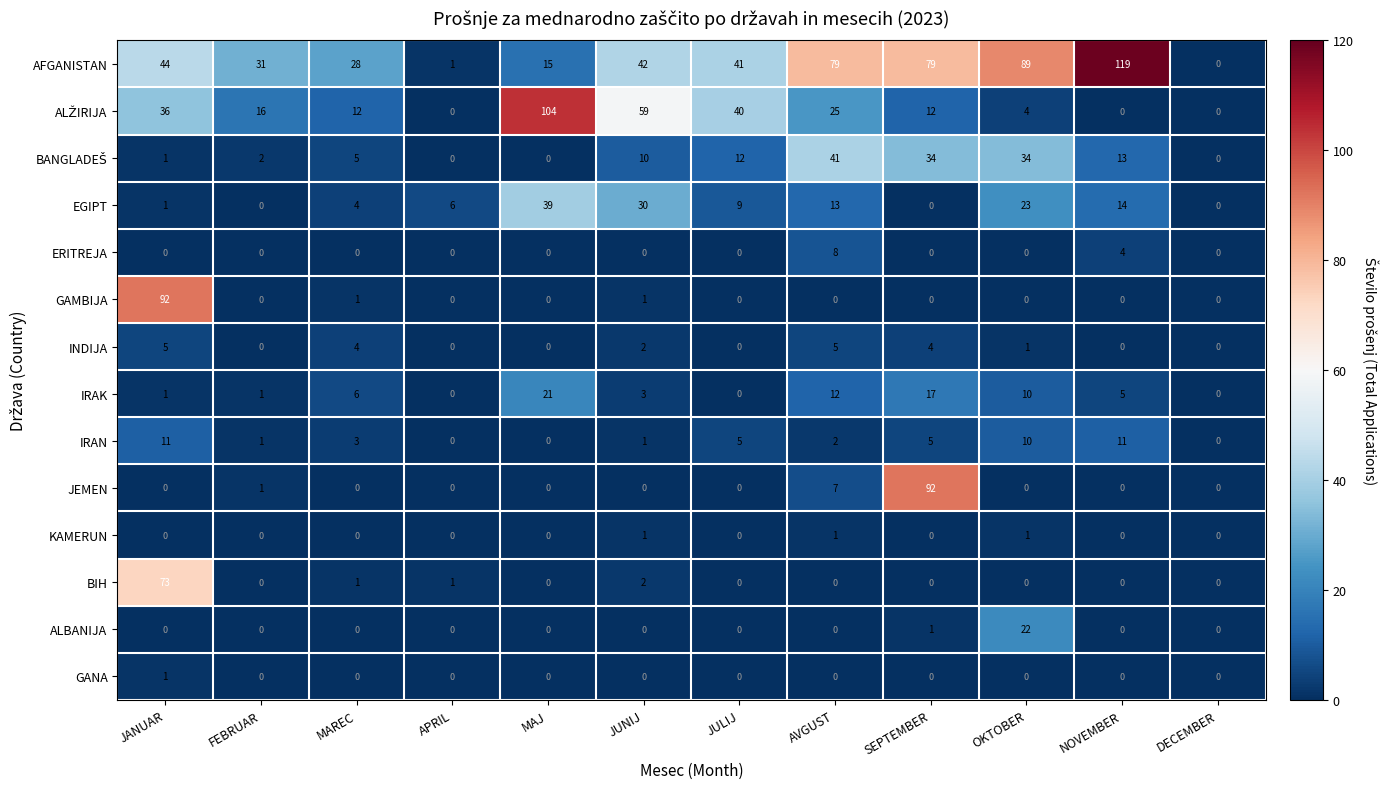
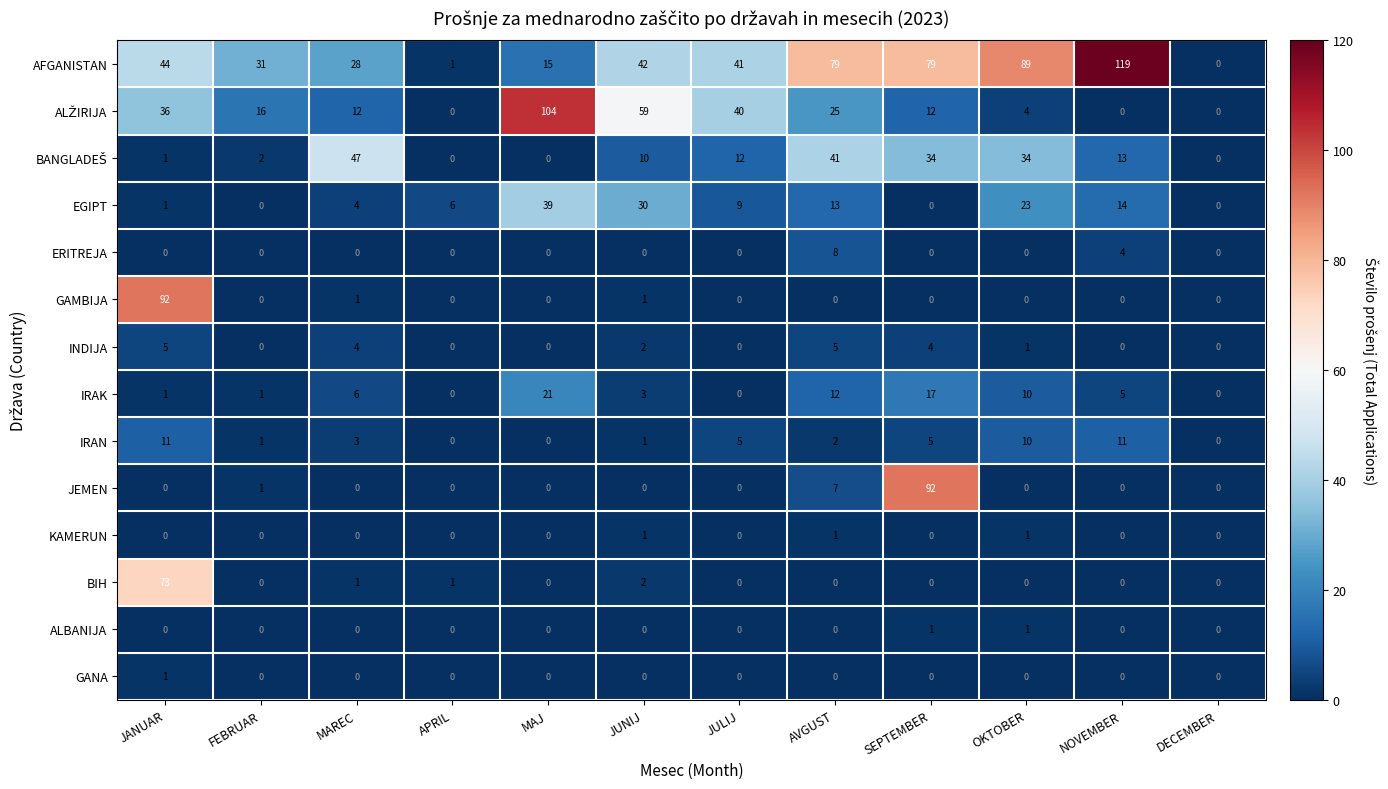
  {
    "AFGANISTAN": {
      "JANUAR": 44,
      "FEBRUAR": 31,
      "MAREC": 28,
      "APRIL": 1,
      "MAJ": 15,
      "JUNIJ": 42,
      "JULIJ": 41,
      "AVGUST": 79,
      "SEPTEMBER": 79,
      "OKTOBER": 89,
      "NOVEMBER": 119,
      "DECEMBER": 0
    },
    "ALŽIRIJA": {
      "JANUAR": 36,
      "FEBRUAR": 16,
      "MAREC": 12,
      "APRIL": 0,
      "MAJ": 104,
      "JUNIJ": 59,
      "JULIJ": 40,
      "AVGUST": 25,
      "SEPTEMBER": 12,
      "OKTOBER": 4,
      "NOVEMBER": 0,
      "DECEMBER": 0
    },
    "BANGLADEŠ": {
      "JANUAR": 1,
      "FEBRUAR": 2,
-     "MAREC": 5,
+     "MAREC": 47,
      "APRIL": 0,
      "MAJ": 0,
      "JUNIJ": 10,
      "JULIJ": 12,
      "AVGUST": 41,
      "SEPTEMBER": 34,
      "OKTOBER": 34,
      "NOVEMBER": 13,
      "DECEMBER": 0
    },
    "EGIPT": {
      "JANUAR": 1,
      "FEBRUAR": 0,
      "MAREC": 4,
      "APRIL": 6,
      "MAJ": 39,
      "JUNIJ": 30,
      "JULIJ": 9,
      "AVGUST": 13,
      "SEPTEMBER": 0,
      "OKTOBER": 23,
      "NOVEMBER": 14,
      "DECEMBER": 0
    },
    "ERITREJA": {
      "JANUAR": 0,
      "FEBRUAR": 0,
      "MAREC": 0,
      "APRIL": 0,
      "MAJ": 0,
      "JUNIJ": 0,
      "JULIJ": 0,
      "AVGUST": 8,
      "SEPTEMBER": 0,
      "OKTOBER": 0,
      "NOVEMBER": 4,
      "DECEMBER": 0
    },
    "GAMBIJA": {
      "JANUAR": 92,
      "FEBRUAR": 0,
      "MAREC": 1,
      "APRIL": 0,
      "MAJ": 0,
      "JUNIJ": 1,
      "JULIJ": 0,
      "AVGUST": 0,
      "SEPTEMBER": 0,
      "OKTOBER": 0,
      "NOVEMBER": 0,
      "DECEMBER": 0
    },
    "INDIJA": {
      "JANUAR": 5,
      "FEBRUAR": 0,
      "MAREC": 4,
      "APRIL": 0,
      "MAJ": 0,
      "JUNIJ": 2,
      "JULIJ": 0,
      "AVGUST": 5,
      "SEPTEMBER": 4,
      "OKTOBER": 1,
      "NOVEMBER": 0,
      "DECEMBER": 0
    },
    "IRAK": {
      "JANUAR": 1,
      "FEBRUAR": 1,
      "MAREC": 6,
      "APRIL": 0,
      "MAJ": 21,
      "JUNIJ": 3,
      "JULIJ": 0,
      "AVGUST": 12,
      "SEPTEMBER": 17,
      "OKTOBER": 10,
      "NOVEMBER": 5,
      "DECEMBER": 0
    },
    "IRAN": {
      "JANUAR": 11,
      "FEBRUAR": 1,
      "MAREC": 3,
      "APRIL": 0,
      "MAJ": 0,
      "JUNIJ": 1,
      "JULIJ": 5,
      "AVGUST": 2,
      "SEPTEMBER": 5,
      "OKTOBER": 10,
      "NOVEMBER": 11,
      "DECEMBER": 0
    },
    "JEMEN": {
      "JANUAR": 0,
      "FEBRUAR": 1,
      "MAREC": 0,
      "APRIL": 0,
      "MAJ": 0,
      "JUNIJ": 0,
      "JULIJ": 0,
      "AVGUST": 7,
      "SEPTEMBER": 92,
      "OKTOBER": 0,
      "NOVEMBER": 0,
      "DECEMBER": 0
    },
    "KAMERUN": {
      "JANUAR": 0,
      "FEBRUAR": 0,
      "MAREC": 0,
      "APRIL": 0,
      "MAJ": 0,
      "JUNIJ": 1,
      "JULIJ": 0,
      "AVGUST": 1,
      "SEPTEMBER": 0,
      "OKTOBER": 1,
      "NOVEMBER": 0,
      "DECEMBER": 0
    },
    "BIH": {
      "JANUAR": 73,
      "FEBRUAR": 0,
      "MAREC": 1,
      "APRIL": 1,
      "MAJ": 0,
      "JUNIJ": 2,
      "JULIJ": 0,
      "AVGUST": 0,
      "SEPTEMBER": 0,
      "OKTOBER": 0,
      "NOVEMBER": 0,
      "DECEMBER": 0
    },
    "ALBANIJA": {
      "JANUAR": 0,
      "FEBRUAR": 0,
      "MAREC": 0,
      "APRIL": 0,
      "MAJ": 0,
      "JUNIJ": 0,
      "JULIJ": 0,
      "AVGUST": 0,
      "SEPTEMBER": 1,
-     "OKTOBER": 22,
+     "OKTOBER": 1,
      "NOVEMBER": 0,
      "DECEMBER": 0
    },
    "GANA": {
      "JANUAR": 1,
      "FEBRUAR": 0,
      "MAREC": 0,
      "APRIL": 0,
      "MAJ": 0,
      "JUNIJ": 0,
      "JULIJ": 0,
      "AVGUST": 0,
      "SEPTEMBER": 0,
      "OKTOBER": 0,
      "NOVEMBER": 0,
      "DECEMBER": 0
    }
  }
